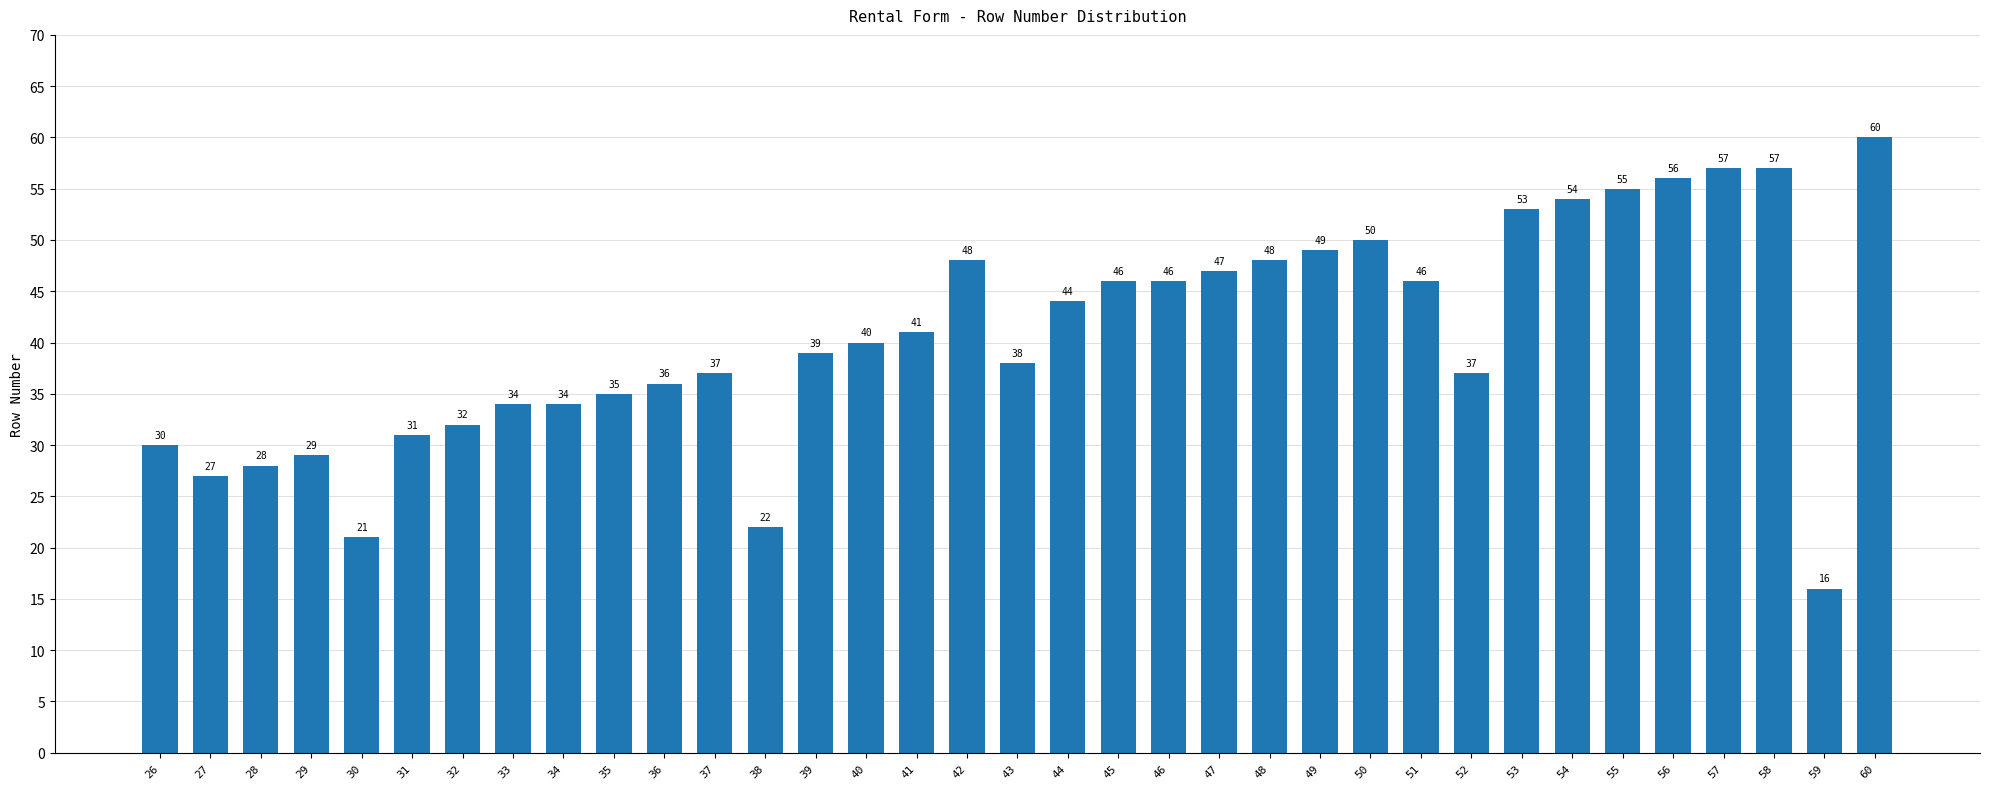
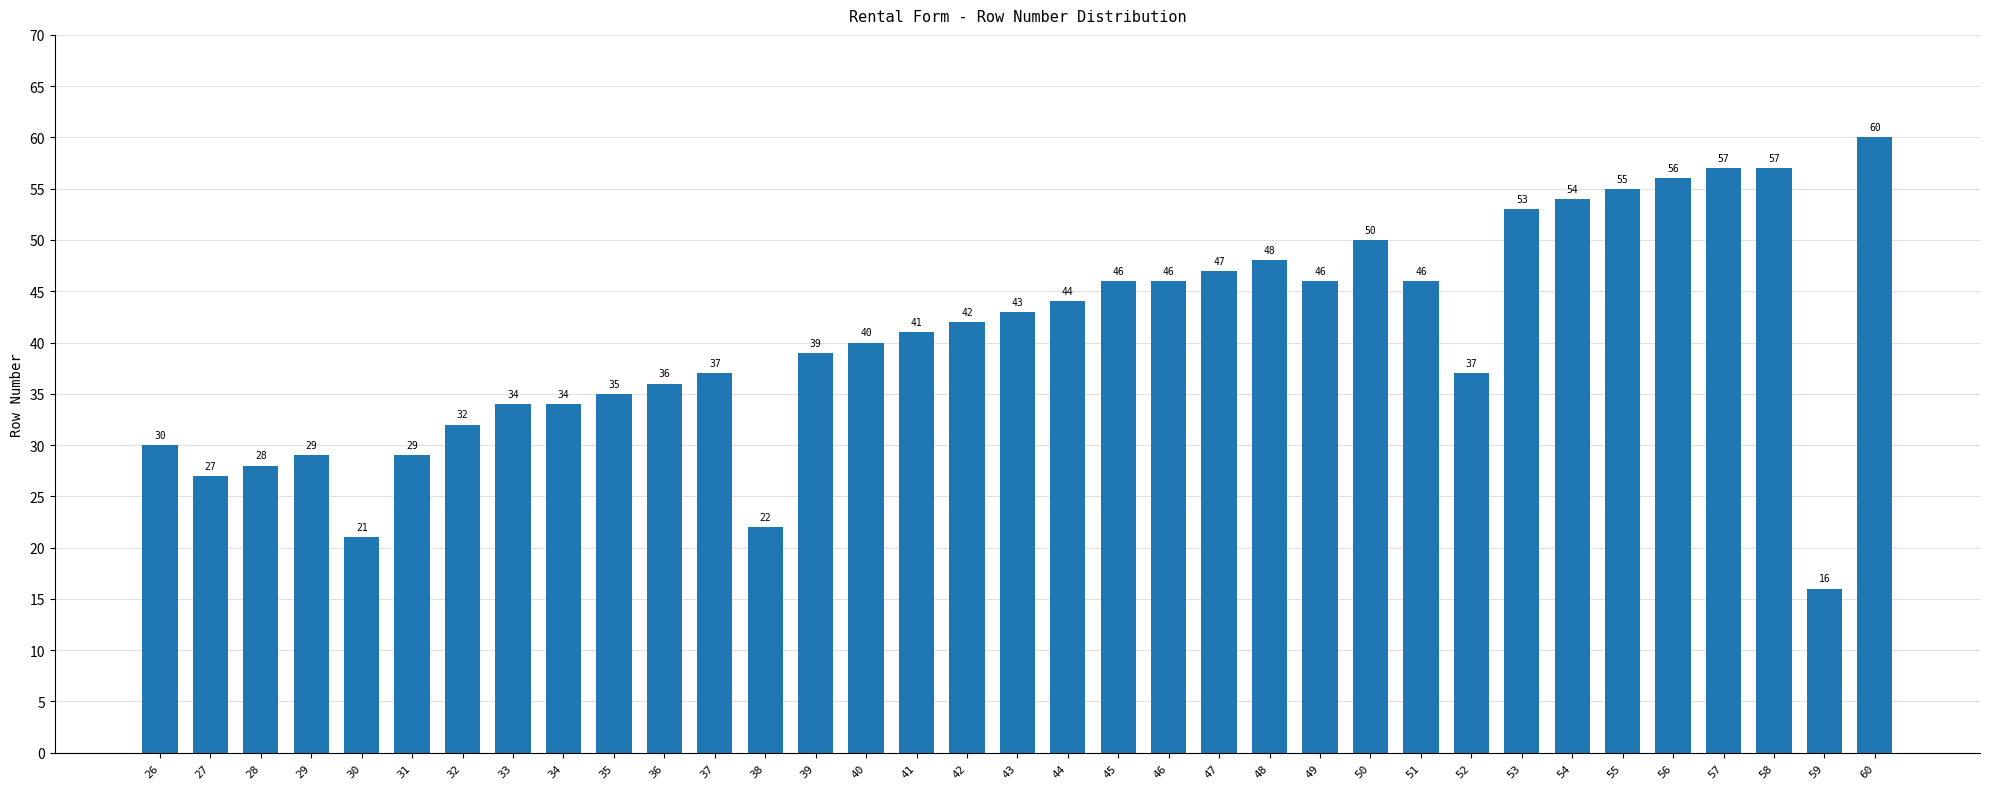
  {
    "26": 30,
    "27": 27,
    "28": 28,
    "29": 29,
    "30": 21,
-   "31": 31,
+   "31": 29,
    "32": 32,
    "33": 34,
    "34": 34,
    "35": 35,
    "36": 36,
    "37": 37,
    "38": 22,
    "39": 39,
    "40": 40,
    "41": 41,
-   "42": 48,
-   "43": 38,
+   "42": 42,
+   "43": 43,
    "44": 44,
    "45": 46,
    "46": 46,
    "47": 47,
    "48": 48,
-   "49": 49,
+   "49": 46,
    "50": 50,
    "51": 46,
    "52": 37,
    "53": 53,
    "54": 54,
    "55": 55,
    "56": 56,
    "57": 57,
    "58": 57,
    "59": 16,
    "60": 60
  }
